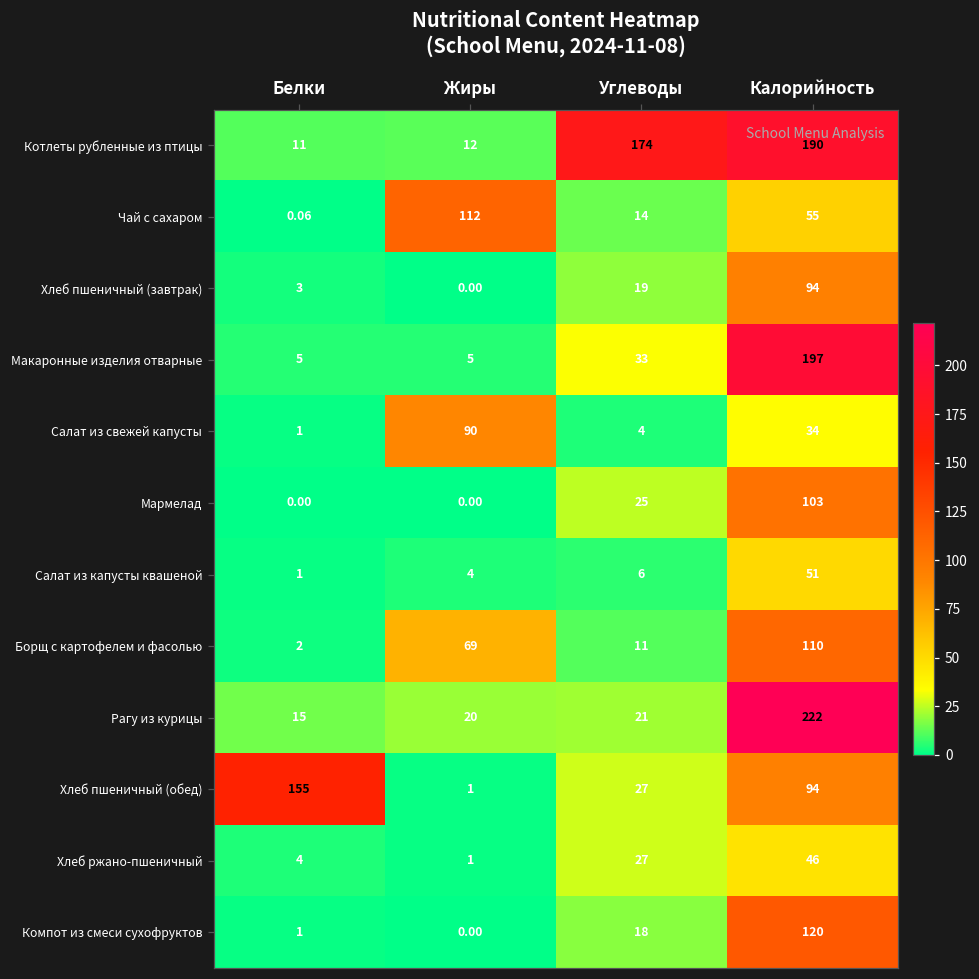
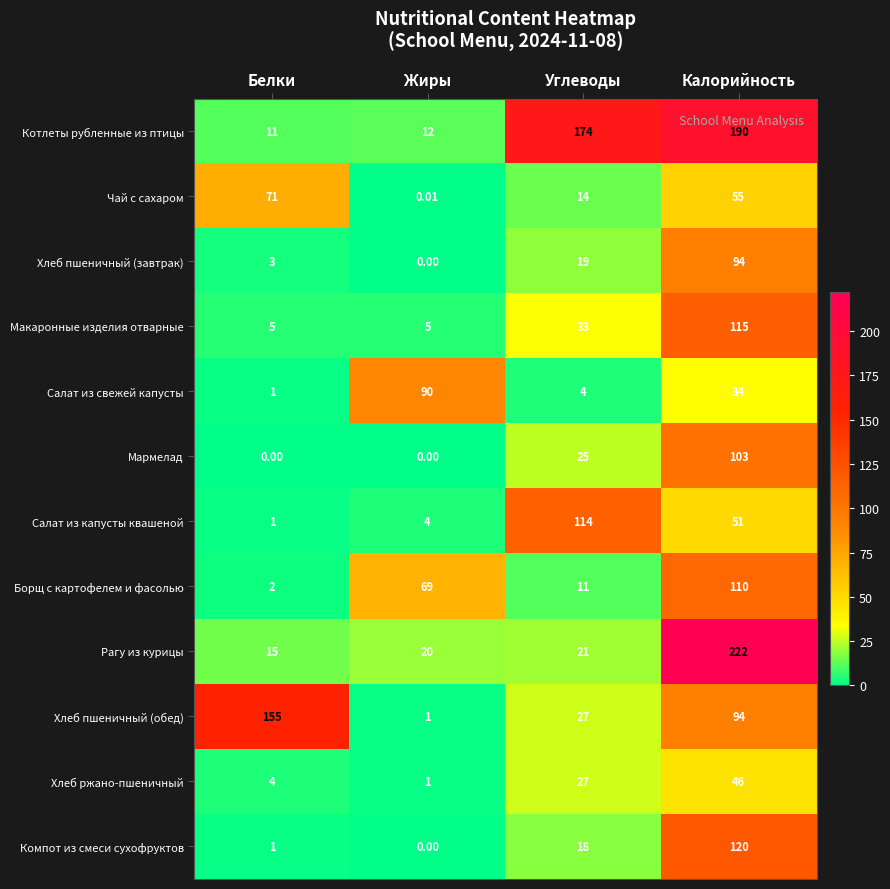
  {
    "Котлеты рубленные из птицы": {
      "Белки": 11,
      "Жиры": 12,
      "Углеводы": 174
    },
    "Чай с сахаром": {
-     "Белки": 0.06,
-     "Жиры": 112,
+     "Белки": 71,
+     "Жиры": 0.01,
      "Углеводы": 14,
      "Калорийность": 55
    },
    "Хлеб пшеничный (завтрак)": {
      "Белки": 3,
      "Жиры": 0.00,
      "Углеводы": 19,
      "Калорийность": 94
    },
    "Макаронные изделия отварные": {
      "Белки": 5,
      "Жиры": 5,
      "Углеводы": 33,
-     "Калорийность": 197
+     "Калорийность": 115
    },
    "Салат из свежей капусты": {
      "Белки": 1,
      "Жиры": 90,
      "Углеводы": 4,
      "Калорийность": 34
    },
    "Мармелад": {
      "Белки": 0.00,
      "Жиры": 0.00,
      "Углеводы": 25,
      "Калорийность": 103
    },
    "Салат из капусты квашеной": {
      "Белки": 1,
      "Жиры": 4,
-     "Углеводы": 6,
+     "Углеводы": 114,
      "Калорийность": 51
    },
    "Борщ с картофелем и фасолью": {
      "Белки": 2,
      "Жиры": 69,
      "Углеводы": 11,
      "Калорийность": 110
    },
    "Рагу из курицы": {
      "Белки": 15,
      "Жиры": 20,
      "Углеводы": 21,
      "Калорийность": 222
    },
    "Хлеб пшеничный (обед)": {
      "Белки": 155,
      "Жиры": 1,
      "Углеводы": 27,
      "Калорийность": 94
    },
    "Хлеб ржано-пшеничный": {
      "Белки": 4,
      "Жиры": 1,
      "Углеводы": 27,
      "Калорийность": 46
    },
    "Компот из смеси сухофруктов": {
      "Белки": 1,
      "Жиры": 0.00,
      "Углеводы": 18,
      "Калорийность": 120
    }
  }
